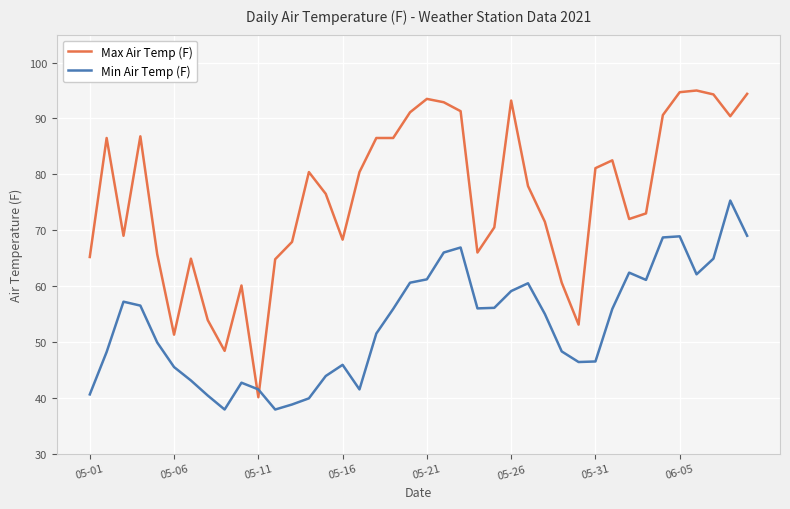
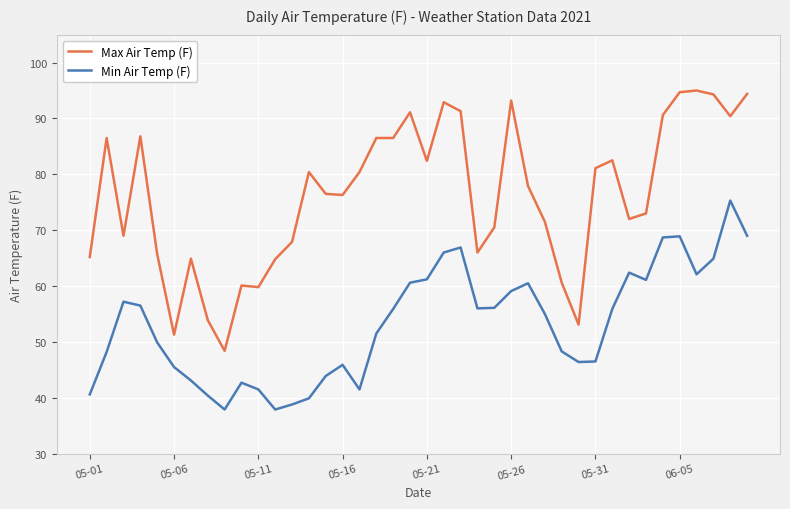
  {
    "Max Air Temp (F)": {
      "05-01": 65,
      "05-06": 51,
-     "05-11": 40,
-     "05-16": 68,
-     "05-21": 94,
+     "05-11": 60,
+     "05-16": 76,
+     "05-21": 82,
      "05-26": 93,
      "05-31": 81,
      "06-05": 95
    },
    "Min Air Temp (F)": {
      "05-01": 41,
      "05-06": 46,
      "05-11": 42,
      "05-16": 46,
      "05-21": 61,
      "05-26": 59,
      "05-31": 47,
      "06-05": 69
    }
  }
